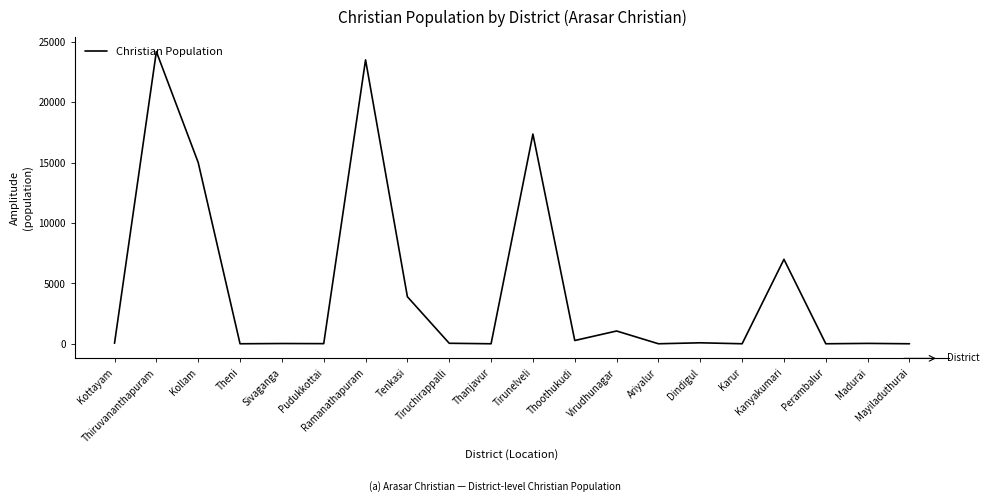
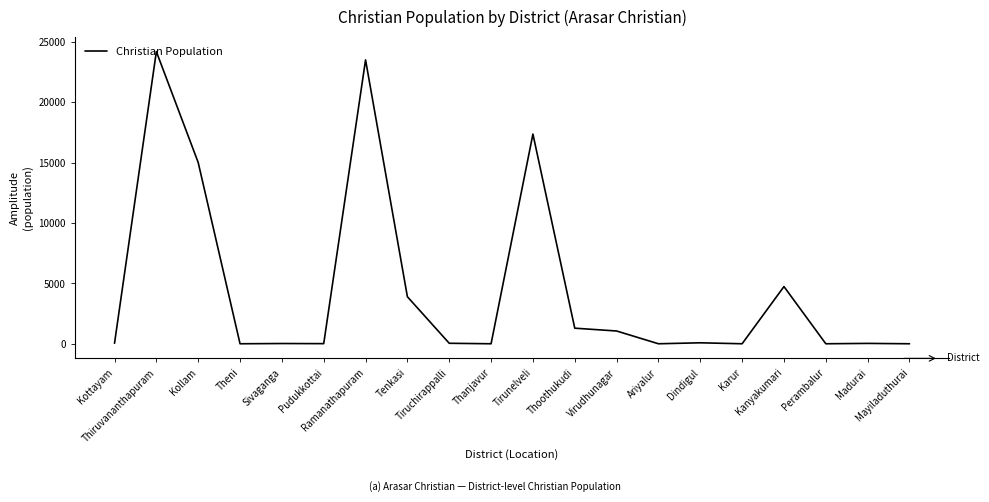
  {
    "Kottayam": 100,
    "Thiruvananthapuram": 24200,
    "Kollam": 15000,
    "Theni": 0,
    "Sivaganga": 0,
    "Pudukkottai": 0,
    "Ramanathapuram": 23500,
    "Tenkasi": 3900,
    "Tiruchirappalli": 100,
    "Thanjavur": 0,
    "Tirunelveli": 17400,
-   "Thoothukudi": 300,
+   "Thoothukudi": 1300,
    "Virudhunagar": 1100,
    "Ariyalur": 0,
    "Dindigul": 100,
    "Karur": 0,
-   "Kanyakumari": 7000,
+   "Kanyakumari": 4700,
    "Perambalur": 0,
    "Madurai": 0,
    "Mayiladuthurai": 0
  }
